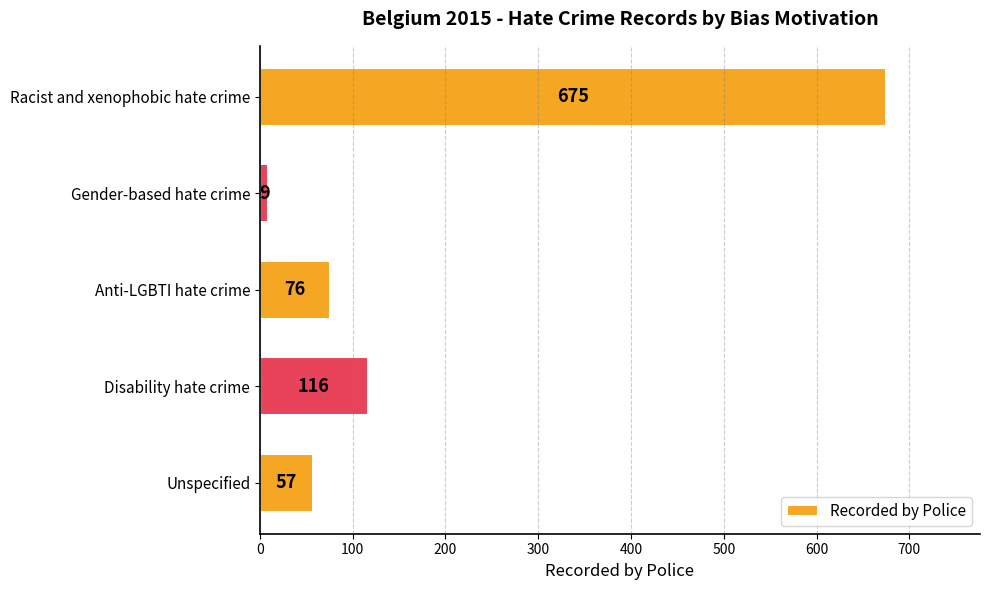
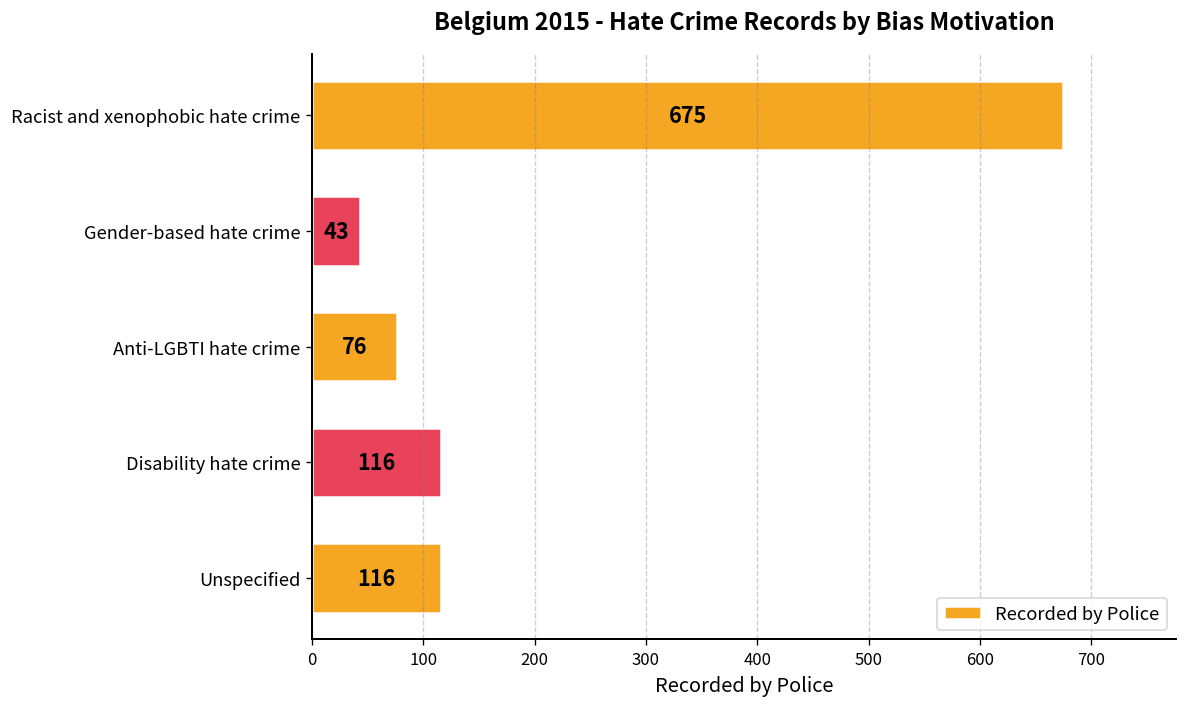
  {
    "Racist and xenophobic hate crime": 675,
-   "Gender-based hate crime": 9,
+   "Gender-based hate crime": 43,
    "Anti-LGBTI hate crime": 76,
    "Disability hate crime": 116,
-   "Unspecified": 57
+   "Unspecified": 116
  }
